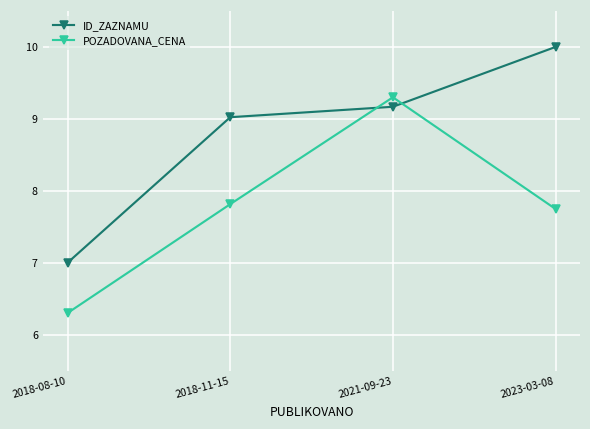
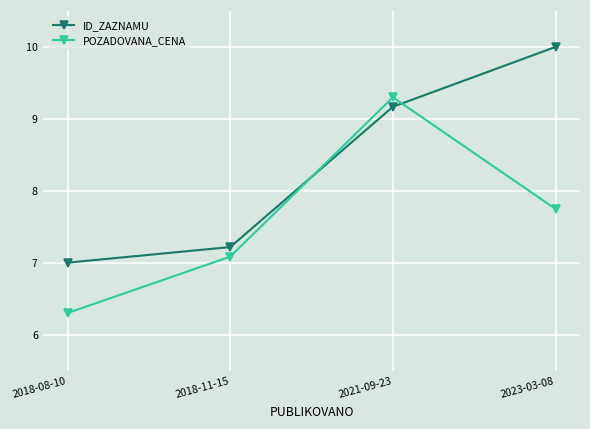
  {
    "ID_ZAZNAMU": {
      "2018-08-10": 7.0,
-     "2018-11-15": 9.0,
+     "2018-11-15": 7.2,
      "2021-09-23": 9.2,
      "2023-03-08": 10.0
    },
    "POZADOVANA_CENA": {
      "2018-08-10": 6.3,
-     "2018-11-15": 7.8,
+     "2018-11-15": 7.1,
      "2021-09-23": 9.3,
      "2023-03-08": 7.7
    }
  }
